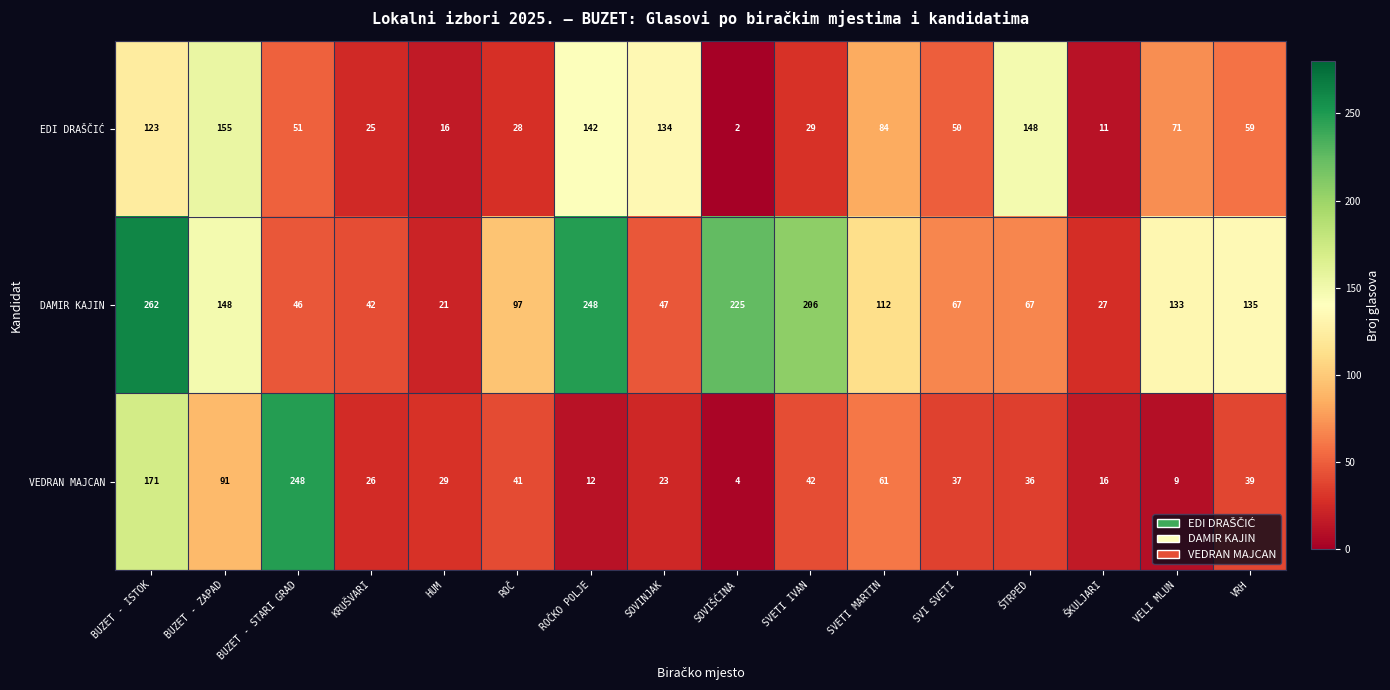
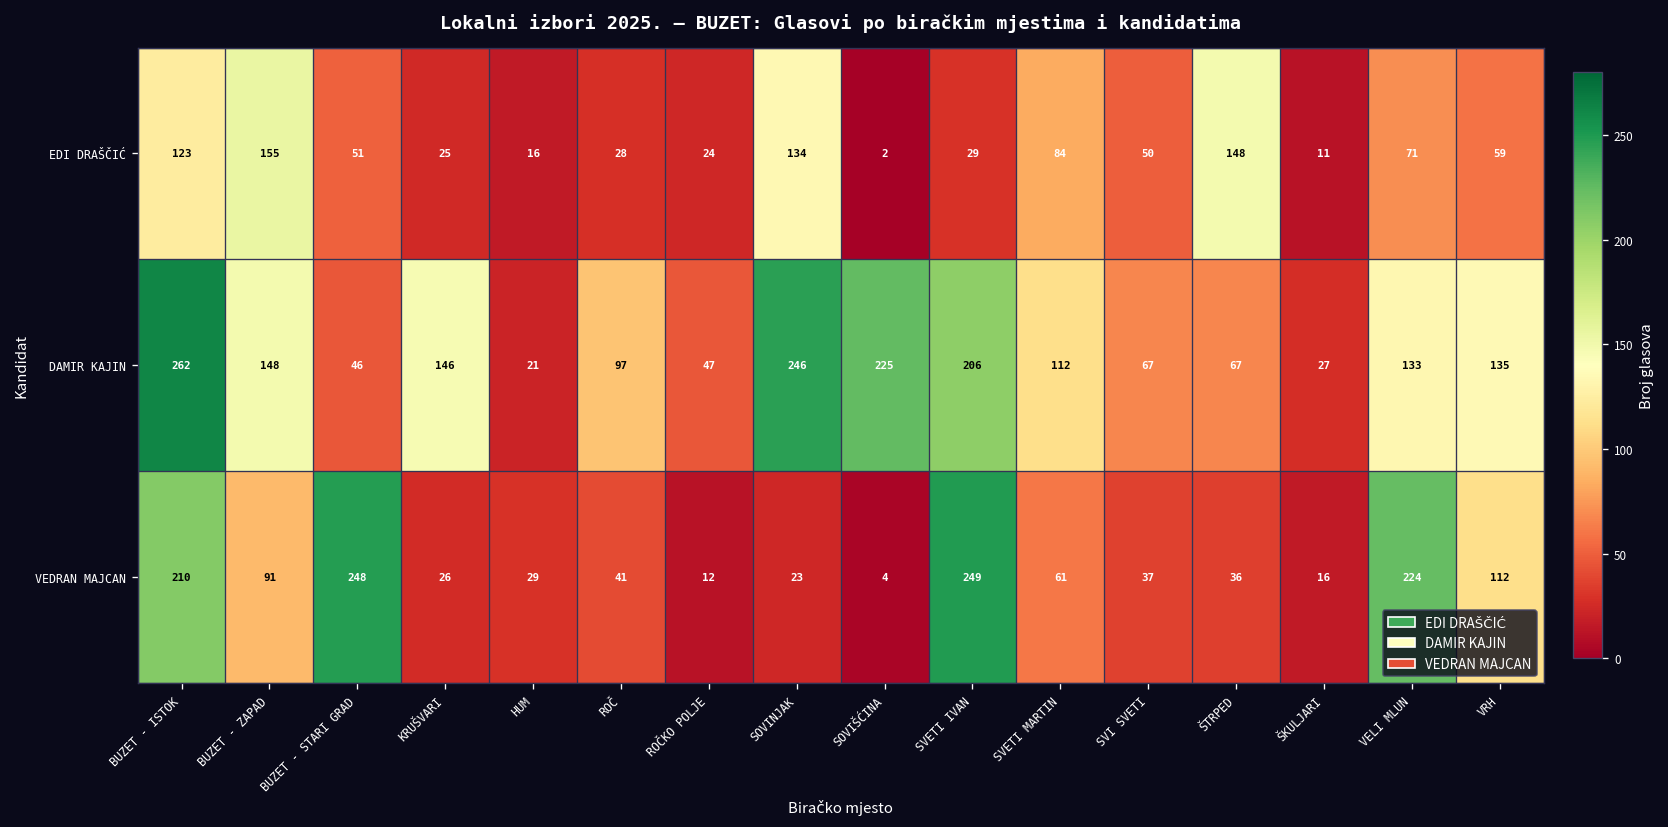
  {
    "EDI DRAŠČIĆ": {
      "BUZET - ISTOK": 123,
      "BUZET - ZAPAD": 155,
      "BUZET - STARI GRAD": 51,
      "KRUŠVARI": 25,
      "HUM": 16,
      "ROČ": 28,
-     "ROČKO POLJE": 142,
+     "ROČKO POLJE": 24,
      "SOVINJAK": 134,
      "SOVIŠĆINA": 2,
      "SVETI IVAN": 29,
      "SVETI MARTIN": 84,
      "SVI SVETI": 50,
      "ŠTRPED": 148,
      "ŠKULJARI": 11,
      "VELI MLUN": 71,
      "VRH": 59
    },
    "DAMIR KAJIN": {
      "BUZET - ISTOK": 262,
      "BUZET - ZAPAD": 148,
      "BUZET - STARI GRAD": 46,
-     "KRUŠVARI": 42,
+     "KRUŠVARI": 146,
      "HUM": 21,
      "ROČ": 97,
-     "ROČKO POLJE": 248,
-     "SOVINJAK": 47,
+     "ROČKO POLJE": 47,
+     "SOVINJAK": 246,
      "SOVIŠĆINA": 225,
      "SVETI IVAN": 206,
      "SVETI MARTIN": 112,
      "SVI SVETI": 67,
      "ŠTRPED": 67,
      "ŠKULJARI": 27,
      "VELI MLUN": 133,
      "VRH": 135
    },
    "VEDRAN MAJCAN": {
-     "BUZET - ISTOK": 171,
+     "BUZET - ISTOK": 210,
      "BUZET - ZAPAD": 91,
      "BUZET - STARI GRAD": 248,
      "KRUŠVARI": 26,
      "HUM": 29,
      "ROČ": 41,
      "ROČKO POLJE": 12,
      "SOVINJAK": 23,
      "SOVIŠĆINA": 4,
-     "SVETI IVAN": 42,
+     "SVETI IVAN": 249,
      "SVETI MARTIN": 61,
      "SVI SVETI": 37,
      "ŠTRPED": 36,
      "ŠKULJARI": 16,
-     "VELI MLUN": 9,
-     "VRH": 39
+     "VELI MLUN": 224,
+     "VRH": 112
    }
  }
